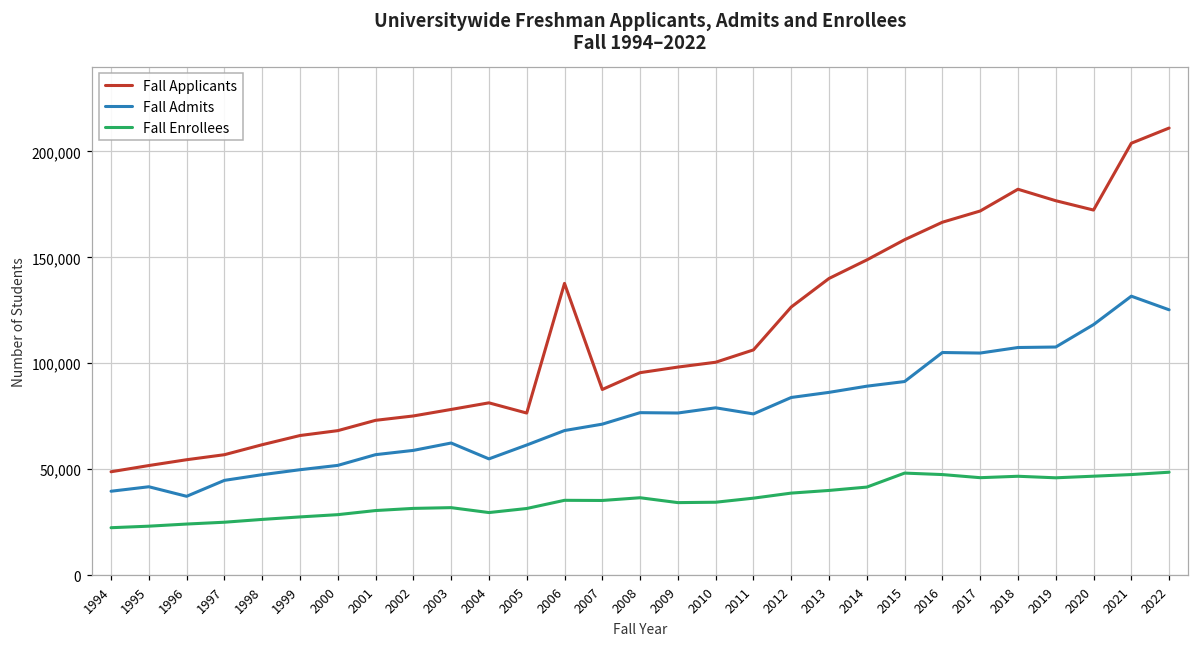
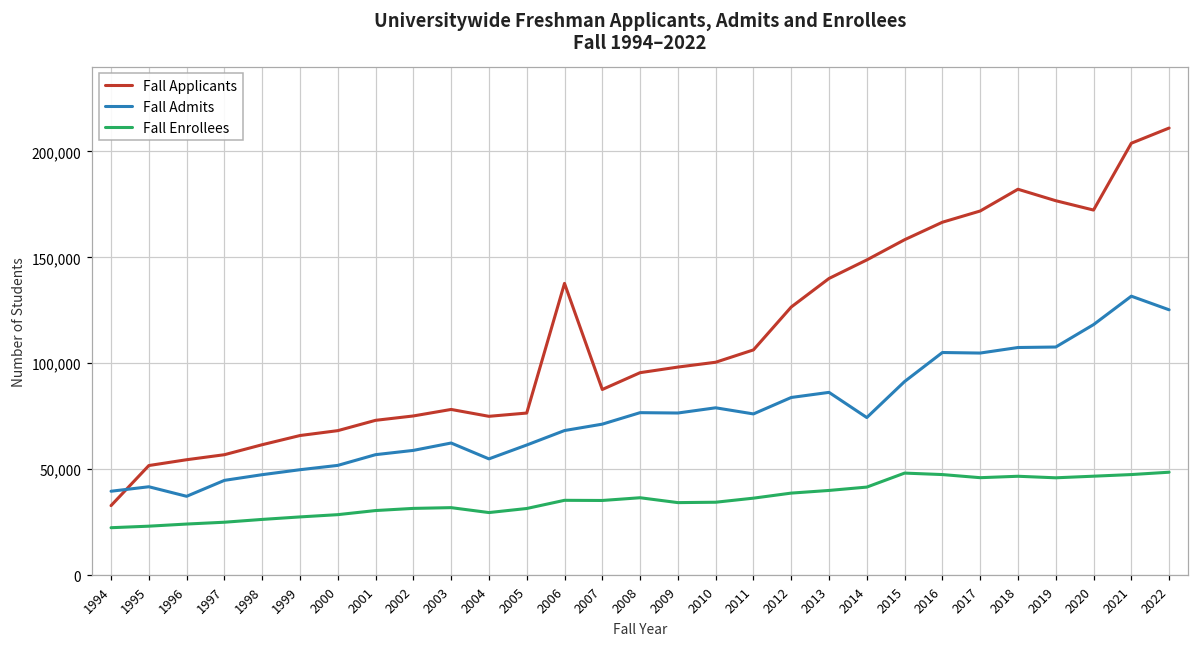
  {
    "Fall Applicants": {
-     "1994": "49,000",
+     "1994": "33,000",
      "1995": "52,000",
      "1996": "54,000",
      "1997": "57,000",
      "1998": "62,000",
      "1999": "66,000",
      "2000": "68,000",
      "2001": "73,000",
      "2002": "75,000",
      "2003": "78,000",
-     "2004": "81,000",
+     "2004": "75,000",
      "2005": "77,000",
      "2006": "138,000",
      "2007": "88,000",
      "2008": "96,000",
      "2009": "98,000",
      "2010": "100,000",
      "2011": "106,000",
      "2012": "127,000",
      "2013": "140,000",
      "2014": "149,000",
      "2015": "158,000",
      "2016": "167,000",
      "2017": "172,000",
      "2018": "182,000",
      "2019": "177,000",
      "2020": "172,000",
      "2021": "204,000",
      "2022": "211,000"
    },
    "Fall Admits": {
      "1994": "40,000",
      "1995": "42,000",
      "1996": "37,000",
      "1997": "45,000",
      "1998": "47,000",
      "1999": "50,000",
      "2000": "52,000",
      "2001": "57,000",
      "2002": "59,000",
      "2003": "62,000",
      "2004": "55,000",
      "2005": "61,000",
      "2006": "68,000",
      "2007": "71,000",
      "2008": "77,000",
      "2009": "77,000",
      "2010": "79,000",
      "2011": "76,000",
      "2012": "84,000",
      "2013": "86,000",
-     "2014": "89,000",
+     "2014": "74,000",
      "2015": "91,000",
      "2016": "105,000",
      "2017": "105,000",
      "2018": "107,000",
      "2019": "108,000",
      "2020": "118,000",
      "2021": "132,000",
      "2022": "125,000"
    },
    "Fall Enrollees": {
      "1994": "22,000",
      "1995": "23,000",
      "1996": "24,000",
      "1997": "25,000",
      "1998": "26,000",
      "1999": "27,000",
      "2000": "29,000",
      "2001": "30,000",
      "2002": "32,000",
      "2003": "32,000",
      "2004": "30,000",
      "2005": "31,000",
      "2006": "35,000",
      "2007": "35,000",
      "2008": "37,000",
      "2009": "34,000",
      "2010": "34,000",
      "2011": "36,000",
      "2012": "39,000",
      "2013": "40,000",
      "2014": "42,000",
      "2015": "48,000",
      "2016": "47,000",
      "2017": "46,000",
      "2018": "47,000",
      "2019": "46,000",
      "2020": "47,000",
      "2021": "47,000",
      "2022": "49,000"
    }
  }
